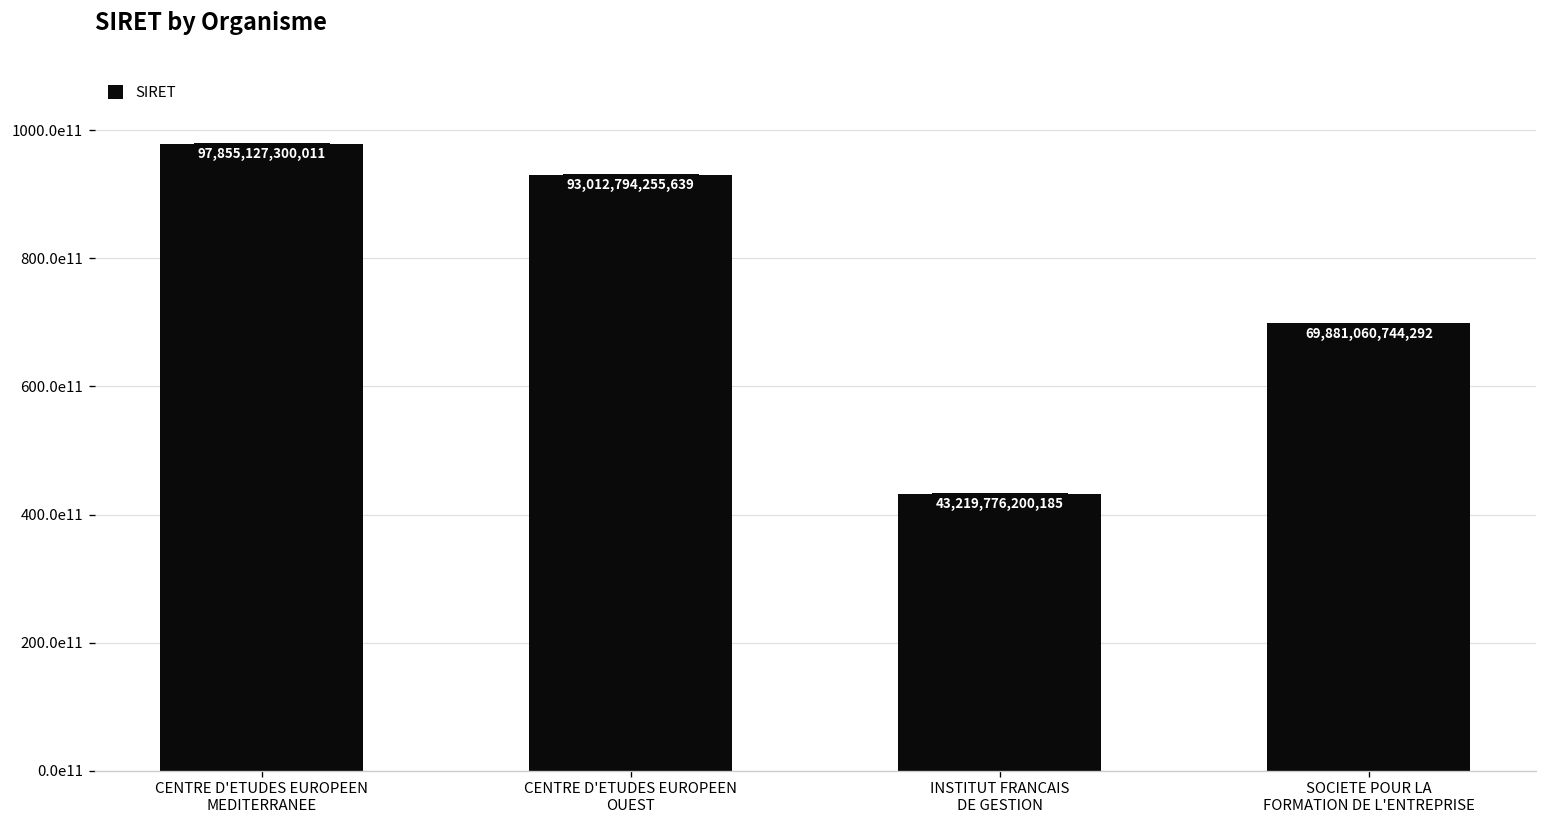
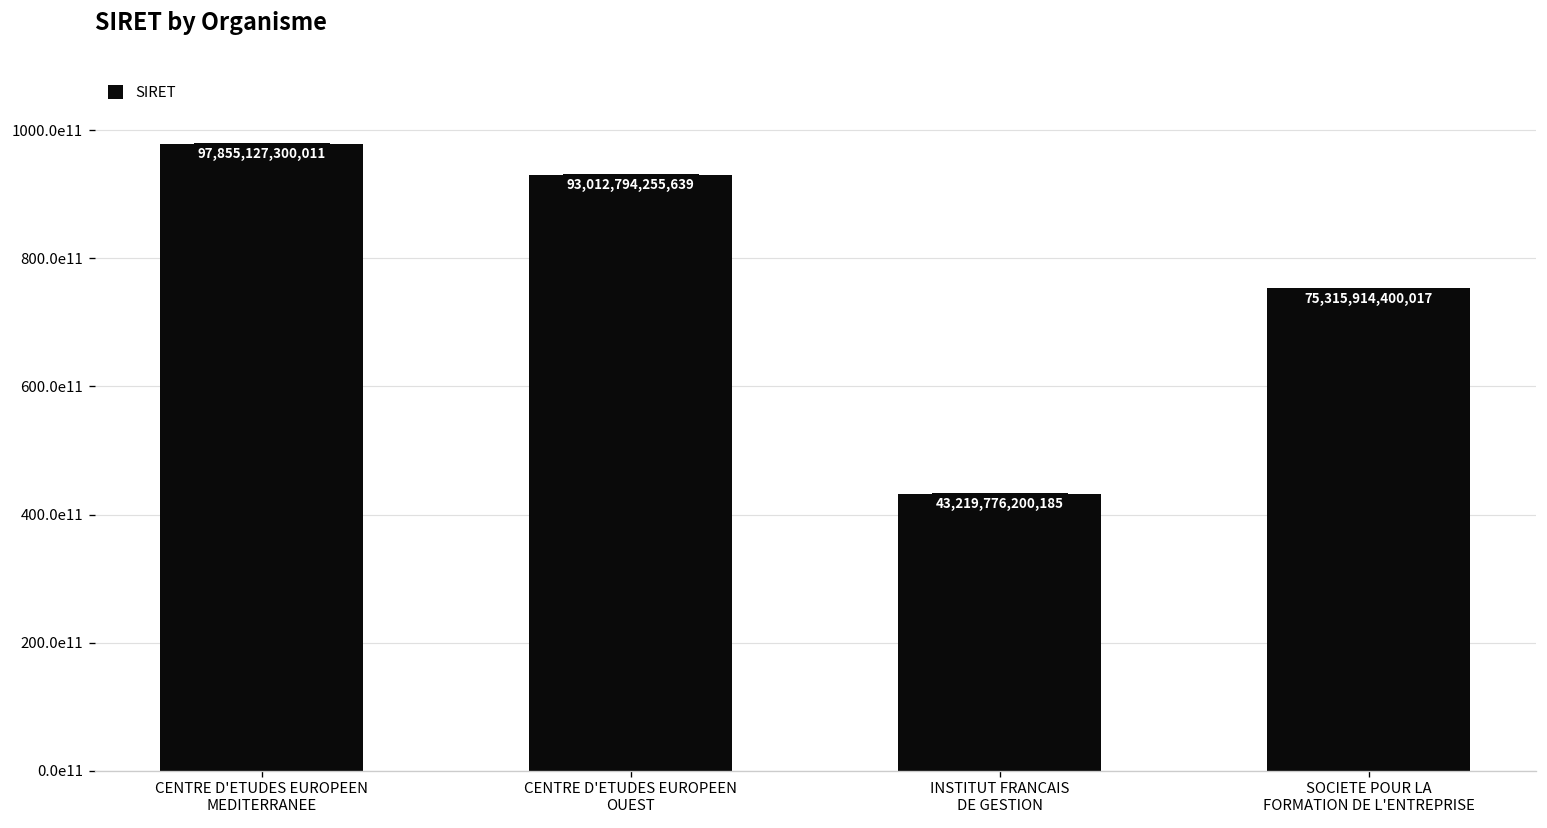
  {
-   "SOCIETE POUR LA FORMATION DE L'ENTREPRISE": "69,881,060,744,292"
+   "SOCIETE POUR LA FORMATION DE L'ENTREPRISE": "75,315,914,400,017"
  }
